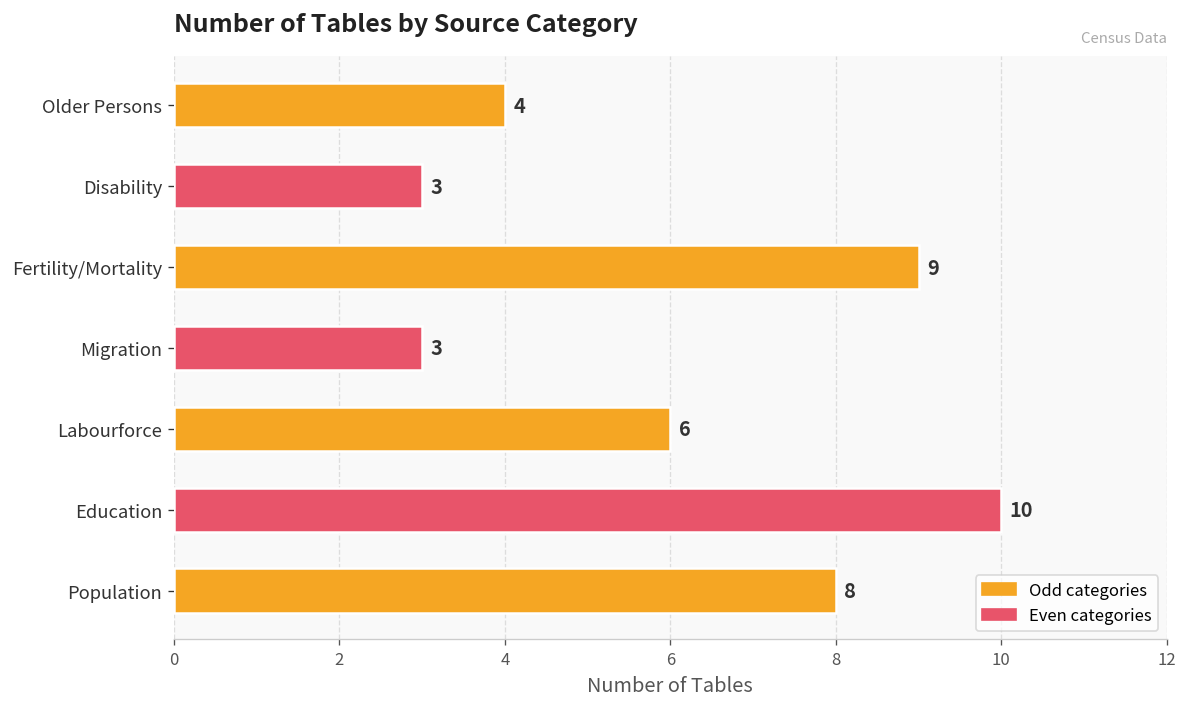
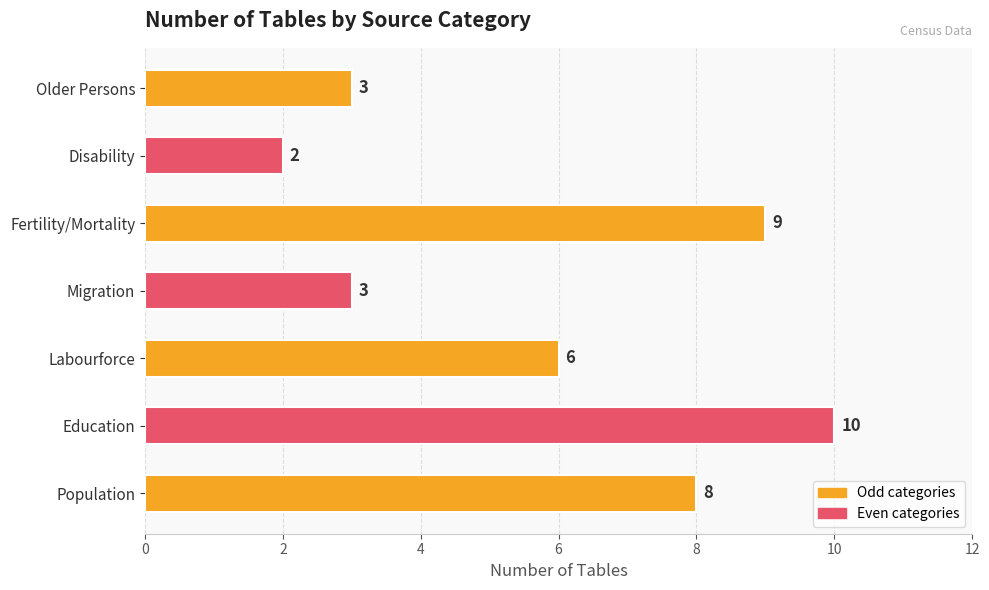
  {
-   "Older Persons": 4,
-   "Disability": 3,
+   "Older Persons": 3,
+   "Disability": 2,
    "Fertility/Mortality": 9,
    "Migration": 3,
    "Labourforce": 6,
    "Education": 10,
    "Population": 8
  }
